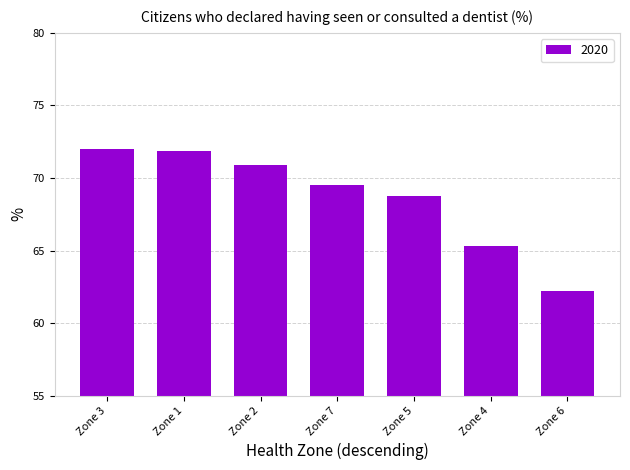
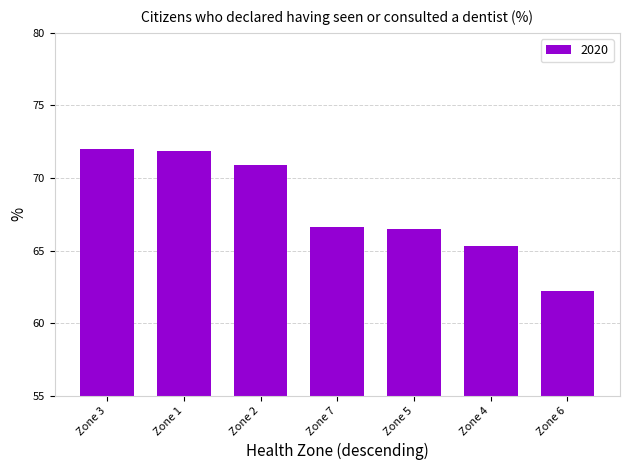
  {
    "Zone 3": 72.0,
    "Zone 1": 71.9,
    "Zone 2": 70.9,
-   "Zone 7": 69.5,
-   "Zone 5": 68.8,
+   "Zone 7": 66.6,
+   "Zone 5": 66.5,
    "Zone 4": 65.3,
    "Zone 6": 62.2
  }
